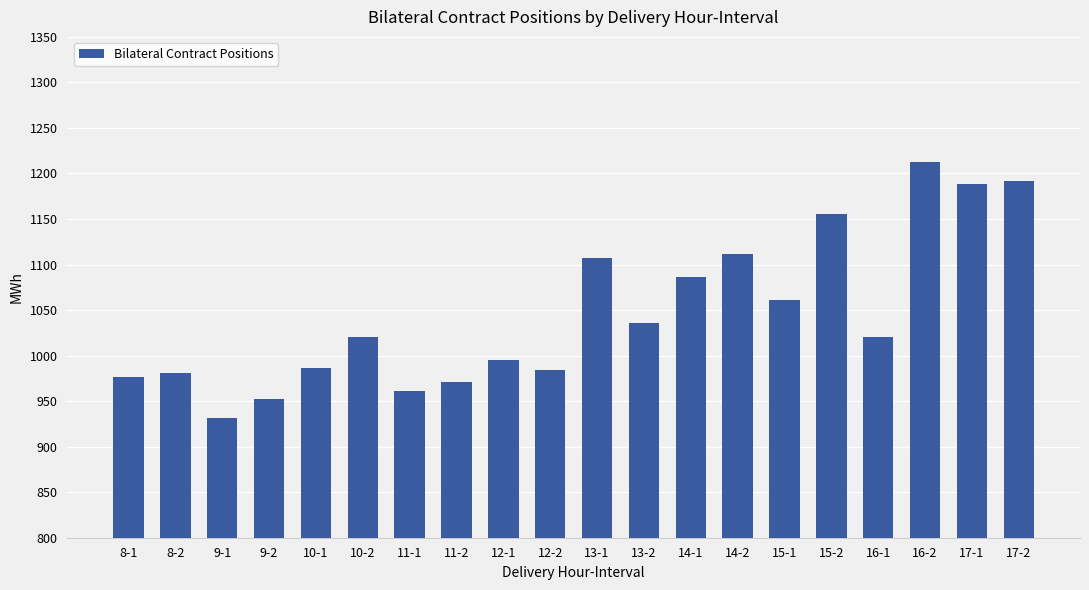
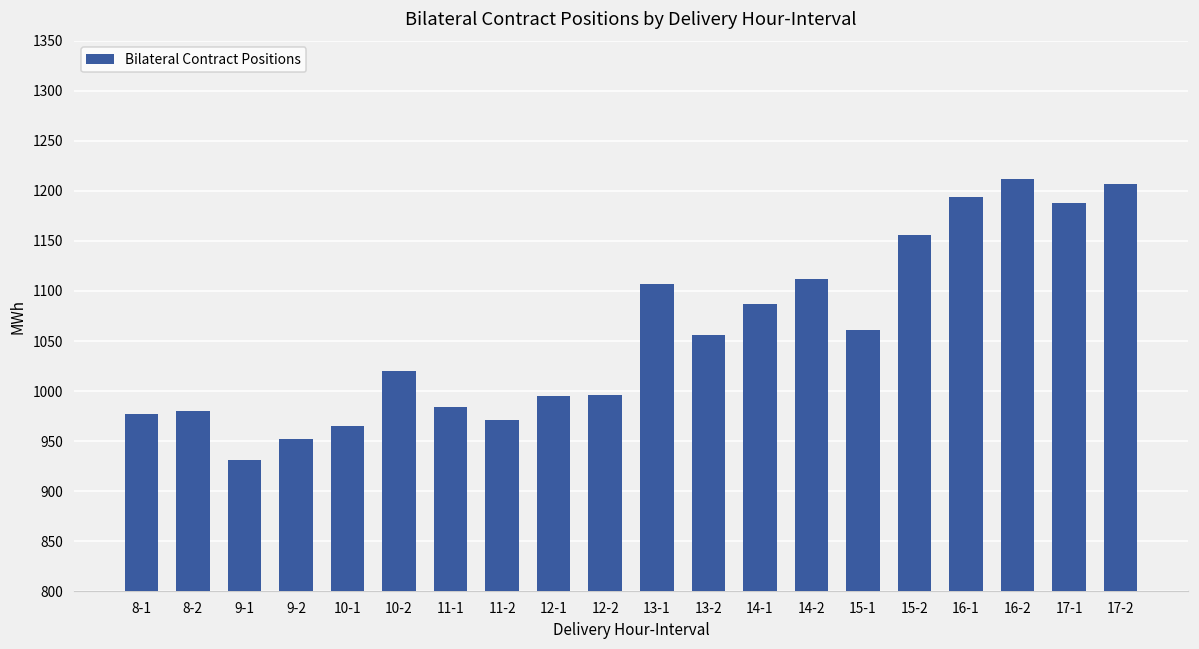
  {
    "8-1": 980,
    "8-2": 980,
    "9-1": 930,
    "9-2": 950,
-   "10-1": 990,
+   "10-1": 970,
    "10-2": 1020,
-   "11-1": 960,
+   "11-1": 980,
    "11-2": 970,
    "12-1": 1000,
-   "12-2": 980,
+   "12-2": 1000,
    "13-1": 1110,
-   "13-2": 1040,
+   "13-2": 1060,
    "14-1": 1090,
    "14-2": 1110,
    "15-1": 1060,
    "15-2": 1160,
-   "16-1": 1020,
+   "16-1": 1190,
    "16-2": 1210,
    "17-1": 1190,
-   "17-2": 1190
+   "17-2": 1210
  }
